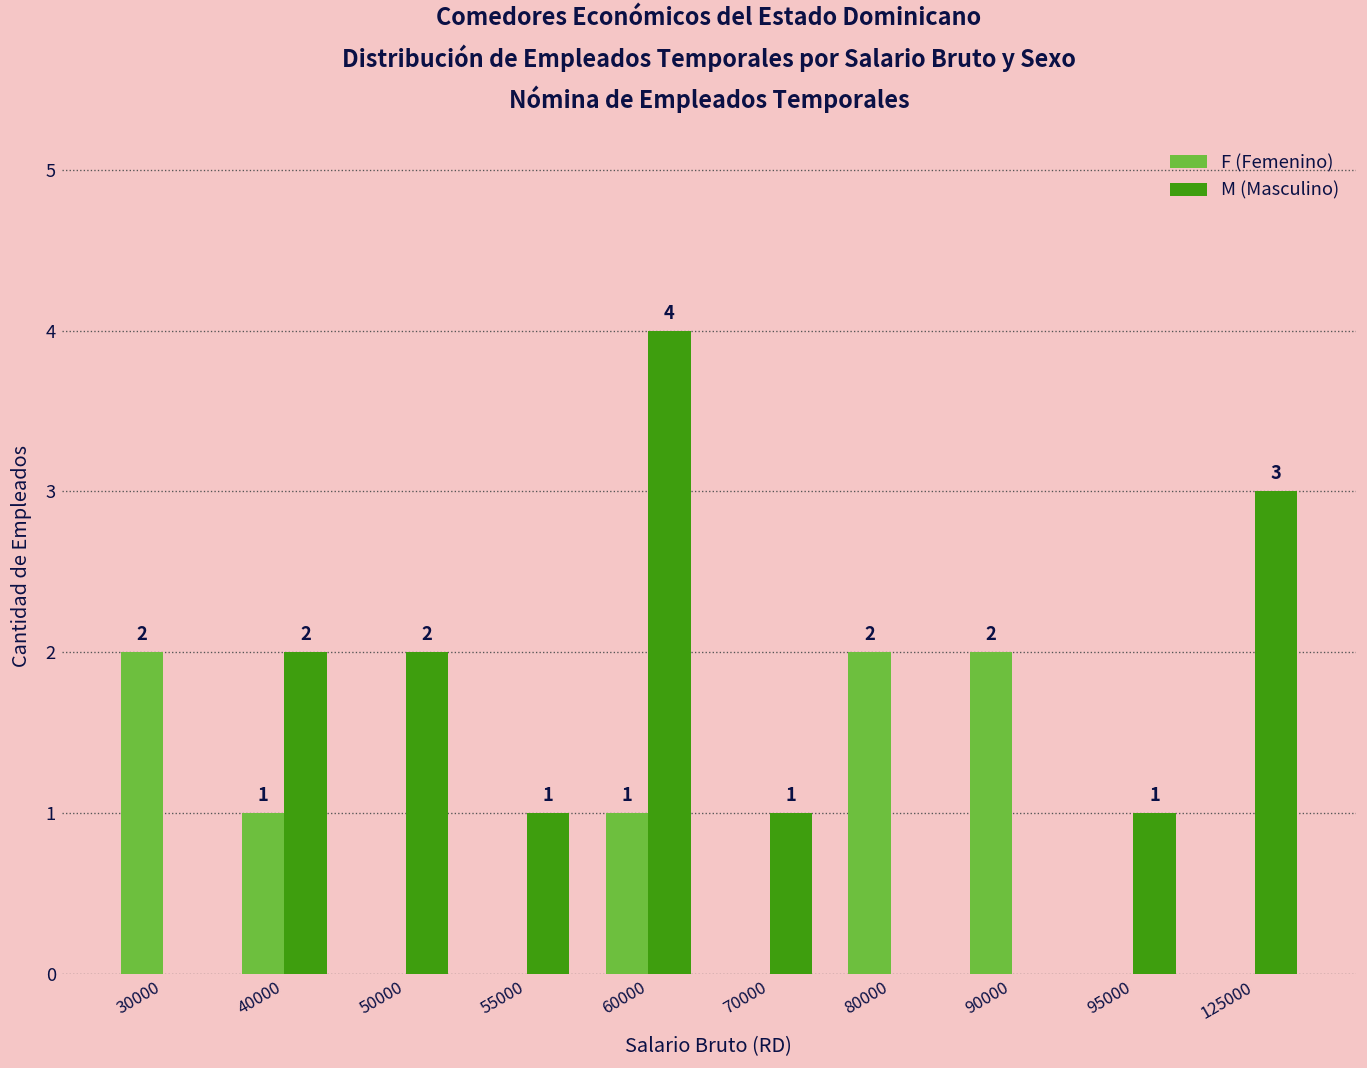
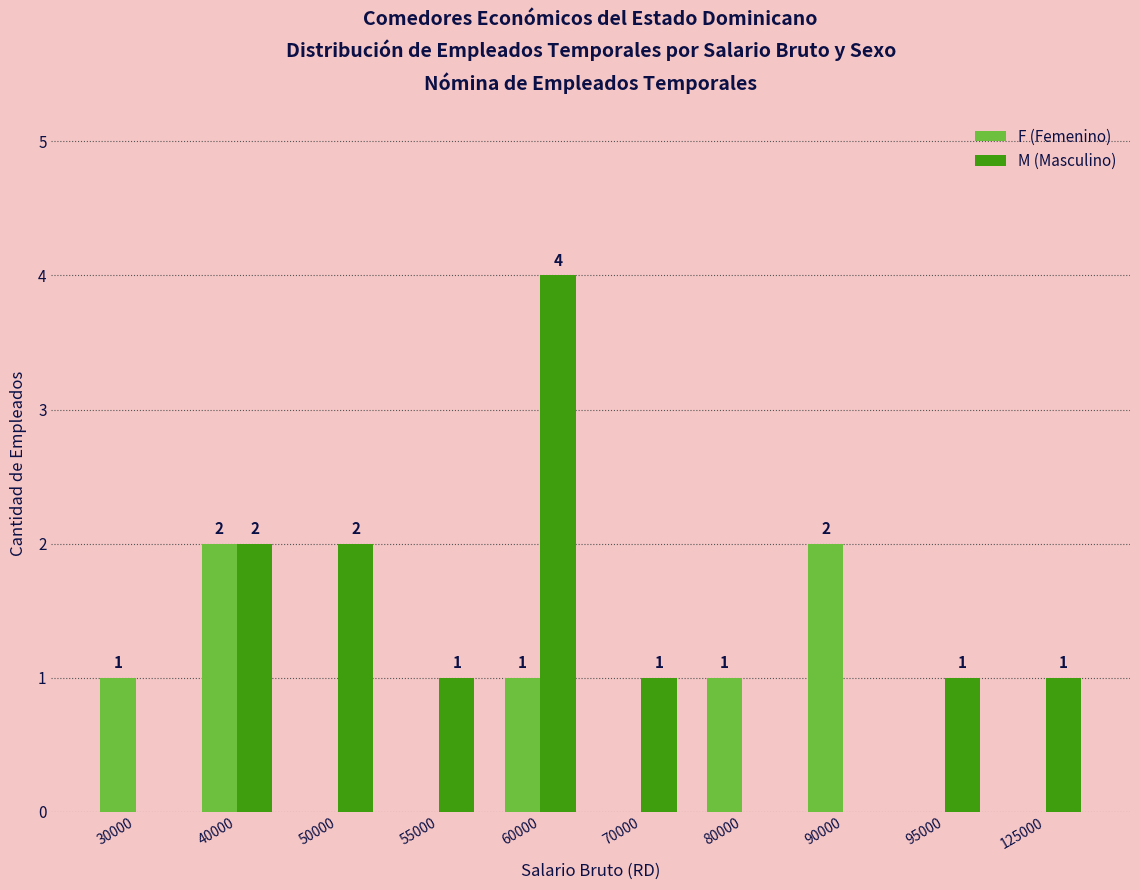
  {
    "F (Femenino)": {
-     "30000": 2,
-     "40000": 1,
+     "30000": 1,
+     "40000": 2,
      "60000": 1,
-     "80000": 2,
+     "80000": 1,
      "90000": 2
    },
    "M (Masculino)": {
      "40000": 2,
      "50000": 2,
      "55000": 1,
      "60000": 4,
      "70000": 1,
      "95000": 1,
-     "125000": 3
+     "125000": 1
    }
  }
